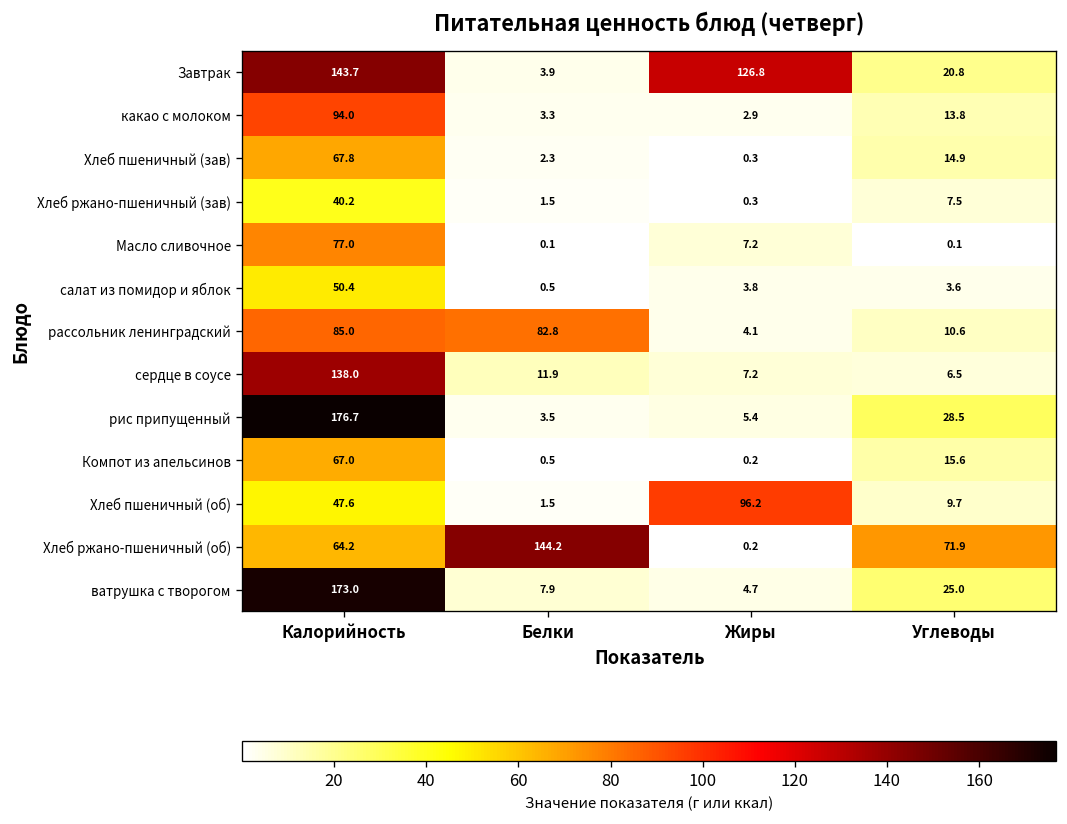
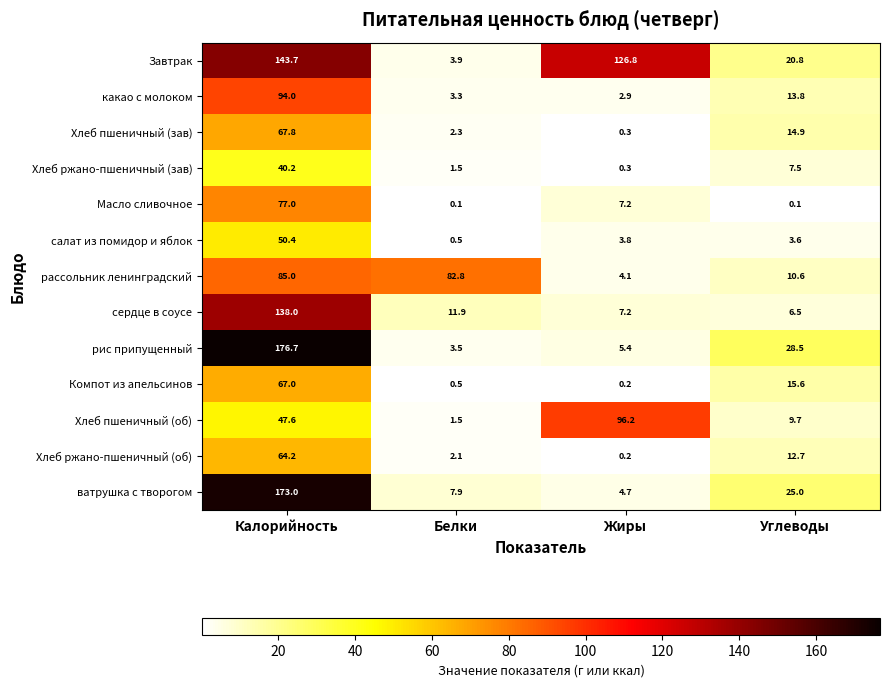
  {
    "Завтрак": {
      "Калорийность": 143.7,
      "Белки": 3.9,
      "Жиры": 126.8,
      "Углеводы": 20.8
    },
    "какао с молоком": {
      "Калорийность": 94.0,
      "Белки": 3.3,
      "Жиры": 2.9,
      "Углеводы": 13.8
    },
    "Хлеб пшеничный (зав)": {
      "Калорийность": 67.8,
      "Белки": 2.3,
      "Жиры": 0.3,
      "Углеводы": 14.9
    },
    "Хлеб ржано-пшеничный (зав)": {
      "Калорийность": 40.2,
      "Белки": 1.5,
      "Жиры": 0.3,
      "Углеводы": 7.5
    },
    "Масло сливочное": {
      "Калорийность": 77.0,
      "Белки": 0.1,
      "Жиры": 7.2,
      "Углеводы": 0.1
    },
    "салат из помидор и яблок": {
      "Калорийность": 50.4,
      "Белки": 0.5,
      "Жиры": 3.8,
      "Углеводы": 3.6
    },
    "рассольник ленинградский": {
      "Калорийность": 85.0,
      "Белки": 82.8,
      "Жиры": 4.1,
      "Углеводы": 10.6
    },
    "сердце в соусе": {
      "Калорийность": 138.0,
      "Белки": 11.9,
      "Жиры": 7.2,
      "Углеводы": 6.5
    },
    "рис припущенный": {
      "Калорийность": 176.7,
      "Белки": 3.5,
      "Жиры": 5.4,
      "Углеводы": 28.5
    },
    "Компот из апельсинов": {
      "Калорийность": 67.0,
      "Белки": 0.5,
      "Жиры": 0.2,
      "Углеводы": 15.6
    },
    "Хлеб пшеничный (об)": {
      "Калорийность": 47.6,
      "Белки": 1.5,
      "Жиры": 96.2,
      "Углеводы": 9.7
    },
    "Хлеб ржано-пшеничный (об)": {
      "Калорийность": 64.2,
-     "Белки": 144.2,
+     "Белки": 2.1,
      "Жиры": 0.2,
-     "Углеводы": 71.9
+     "Углеводы": 12.7
    },
    "ватрушка с творогом": {
      "Калорийность": 173.0,
      "Белки": 7.9,
      "Жиры": 4.7,
      "Углеводы": 25.0
    }
  }
